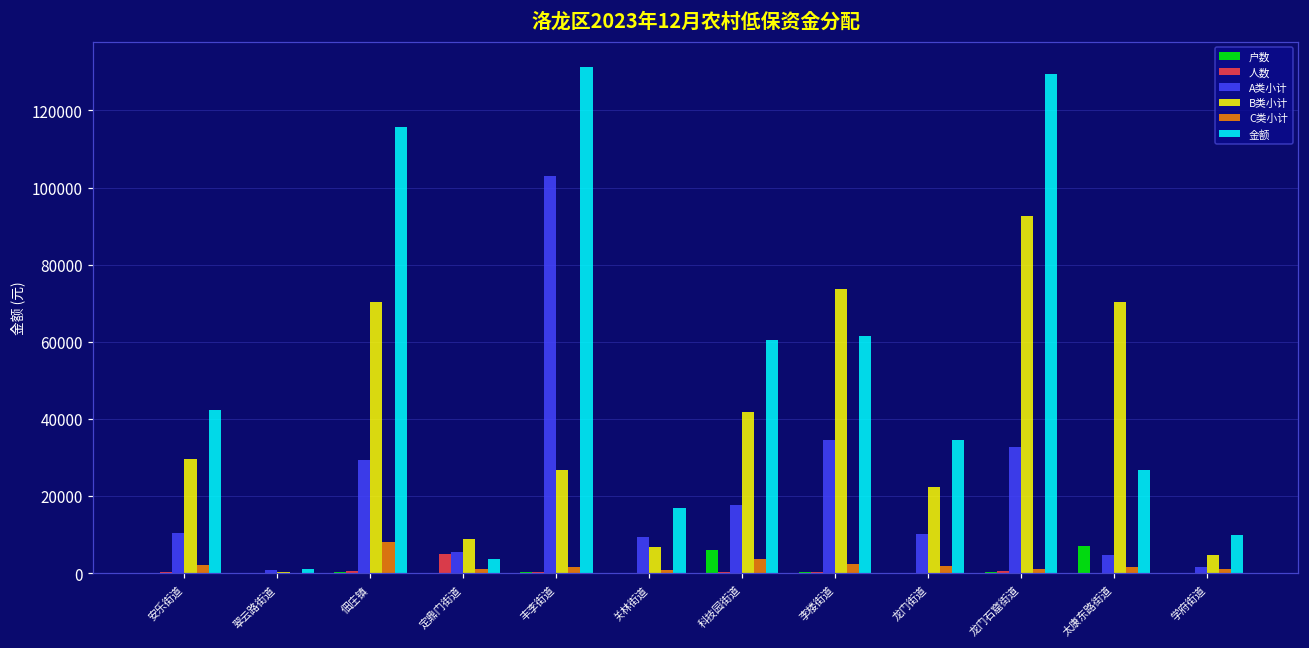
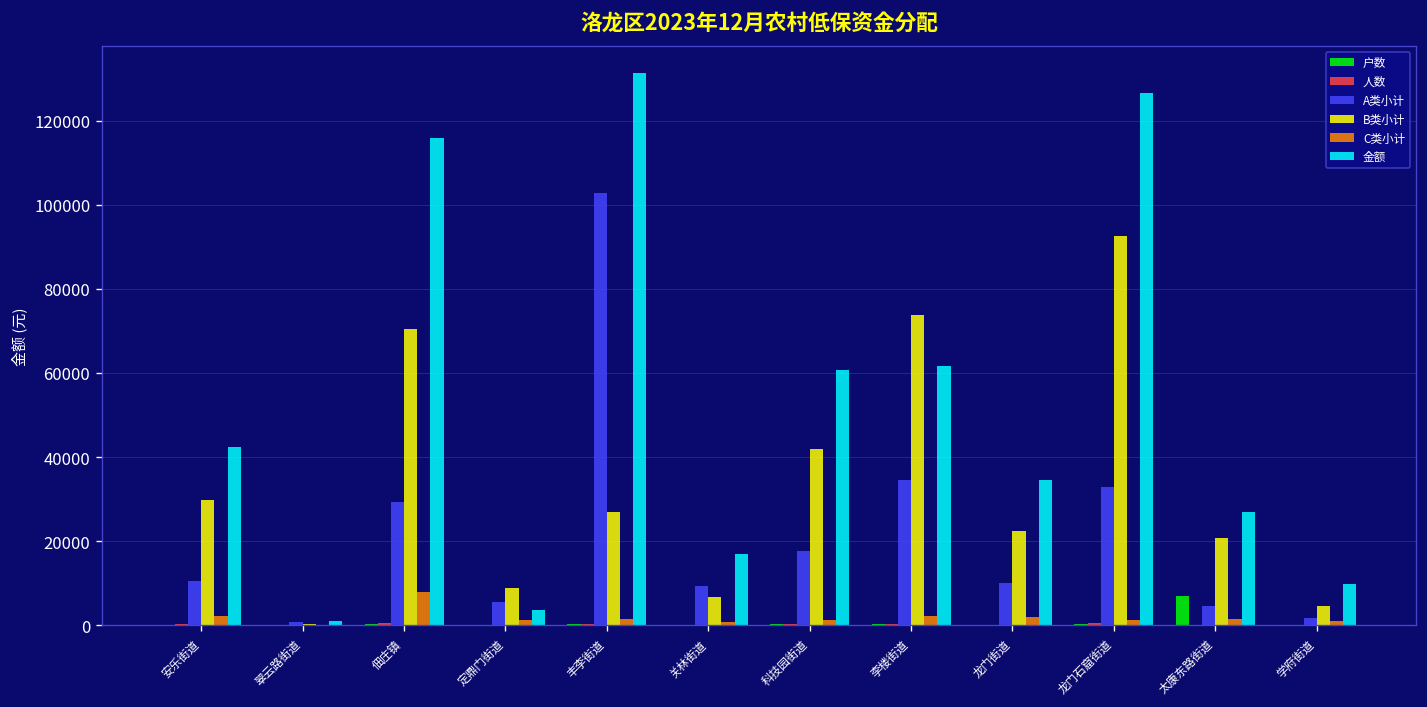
  {
    "户数": {
-     "科技园街道": 6000,
+     "科技园街道": 0,
      "太康东路街道": 7000
    },
    "人数": {
-     "定鼎门街道": 5000
+     "定鼎门街道": 0
    },
    "A类小计": {
      "安乐街道": 11000,
      "翠云路街道": 1000,
      "佃庄镇": 29000,
      "定鼎门街道": 5000,
      "丰李街道": 103000,
      "关林街道": 9000,
      "科技园街道": 18000,
      "李楼街道": 34000,
      "龙门街道": 10000,
      "龙门石窟街道": 33000,
      "太康东路街道": 5000,
      "学府街道": 2000
    },
    "B类小计": {
      "安乐街道": 30000,
      "佃庄镇": 70000,
      "定鼎门街道": 9000,
      "丰李街道": 27000,
      "关林街道": 7000,
      "科技园街道": 42000,
      "李楼街道": 74000,
      "龙门街道": 22000,
      "龙门石窟街道": 93000,
-     "太康东路街道": 70000,
+     "太康东路街道": 21000,
      "学府街道": 5000
    },
    "C类小计": {
      "安乐街道": 2000,
      "翠云路街道": 0,
      "佃庄镇": 8000,
      "定鼎门街道": 1000,
      "丰李街道": 2000,
      "关林街道": 1000,
-     "科技园街道": 4000,
+     "科技园街道": 1000,
      "李楼街道": 2000,
      "龙门街道": 2000,
      "龙门石窟街道": 1000,
      "太康东路街道": 2000,
      "学府街道": 1000
    },
    "金额": {
      "安乐街道": 42000,
      "翠云路街道": 1000,
      "佃庄镇": 116000,
      "定鼎门街道": 4000,
      "丰李街道": 131000,
      "关林街道": 17000,
      "科技园街道": 61000,
      "李楼街道": 62000,
      "龙门街道": 34000,
-     "龙门石窟街道": 129000,
+     "龙门石窟街道": 127000,
      "太康东路街道": 27000,
      "学府街道": 10000
    }
  }
